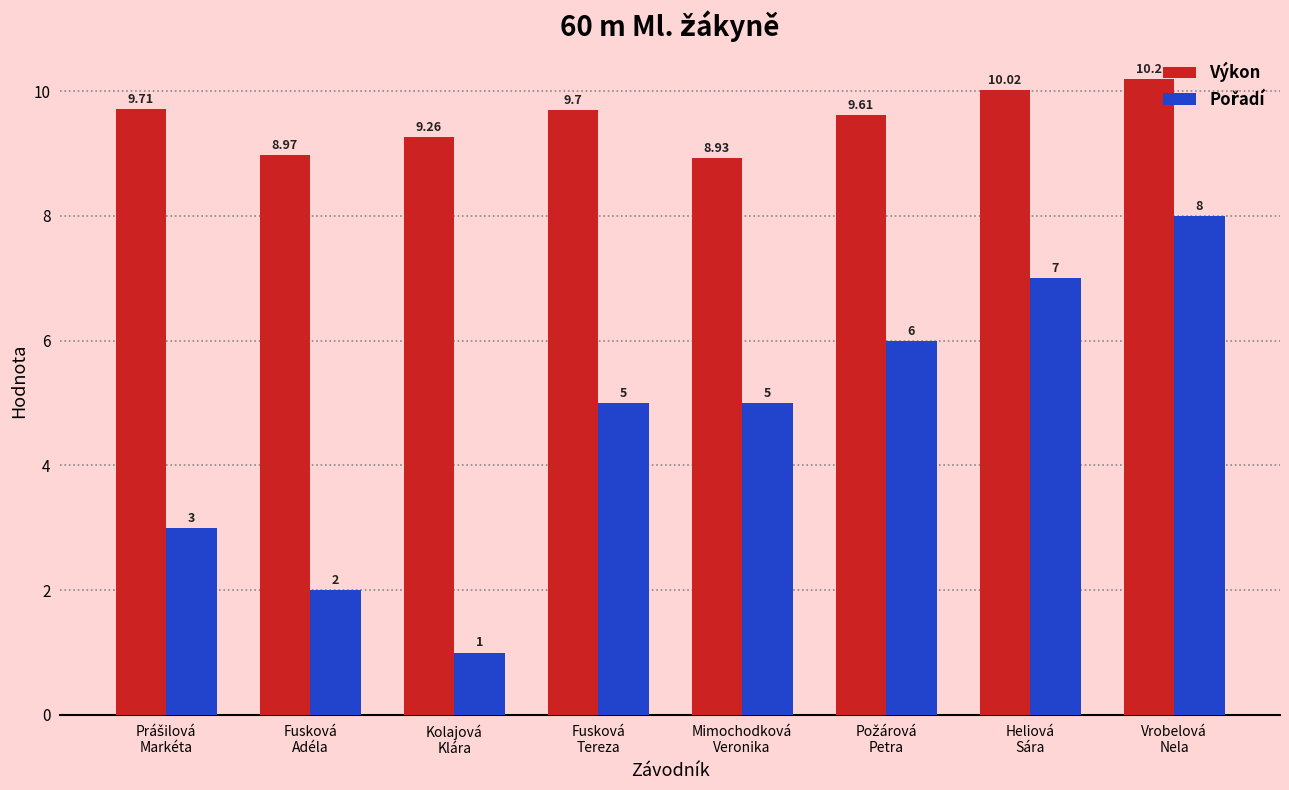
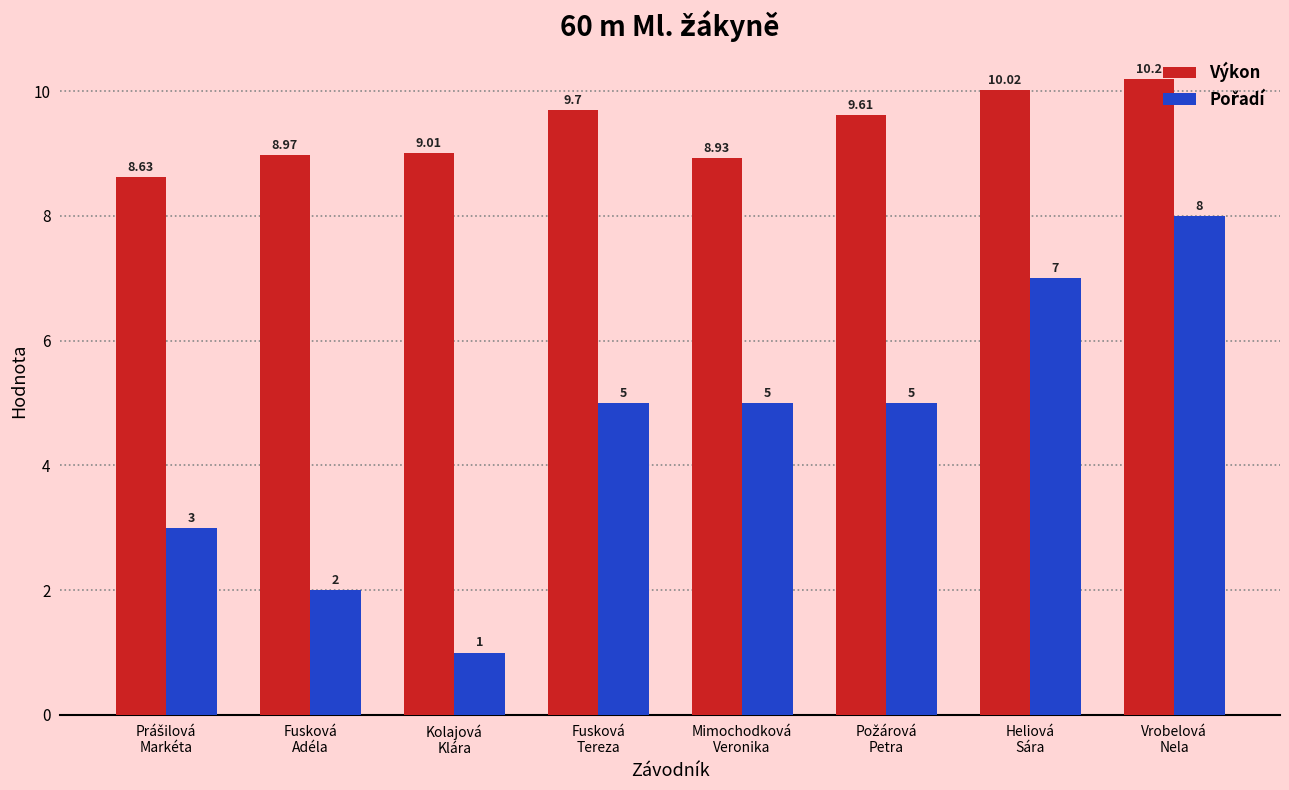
  {
    "Výkon": {
-     "Prášilová Markéta": 9.71,
+     "Prášilová Markéta": 8.63,
      "Fusková Adéla": 8.97,
-     "Kolajová Klára": 9.26,
+     "Kolajová Klára": 9.01,
      "Fusková Tereza": 9.7,
      "Mimochodková Veronika": 8.93,
      "Požárová Petra": 9.61,
      "Heliová Sára": 10.02,
      "Vrobelová Nela": 10.2
    },
    "Pořadí": {
      "Prášilová Markéta": 3,
      "Fusková Adéla": 2,
      "Kolajová Klára": 1,
      "Fusková Tereza": 5,
      "Mimochodková Veronika": 5,
-     "Požárová Petra": 6,
+     "Požárová Petra": 5,
      "Heliová Sára": 7,
      "Vrobelová Nela": 8
    }
  }
